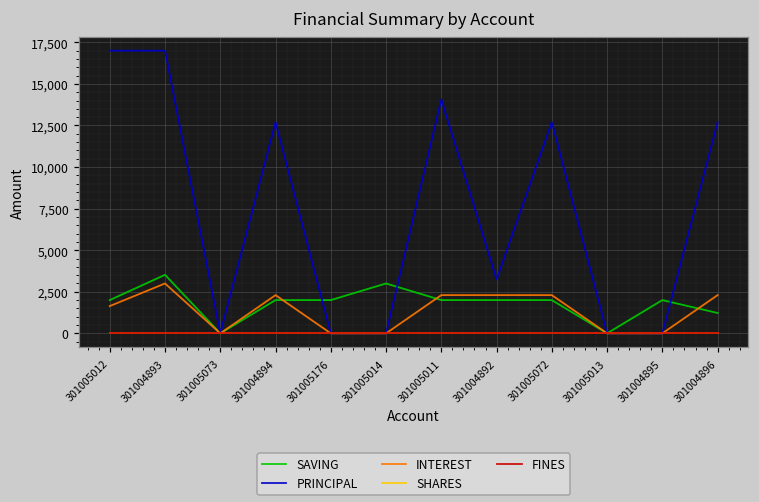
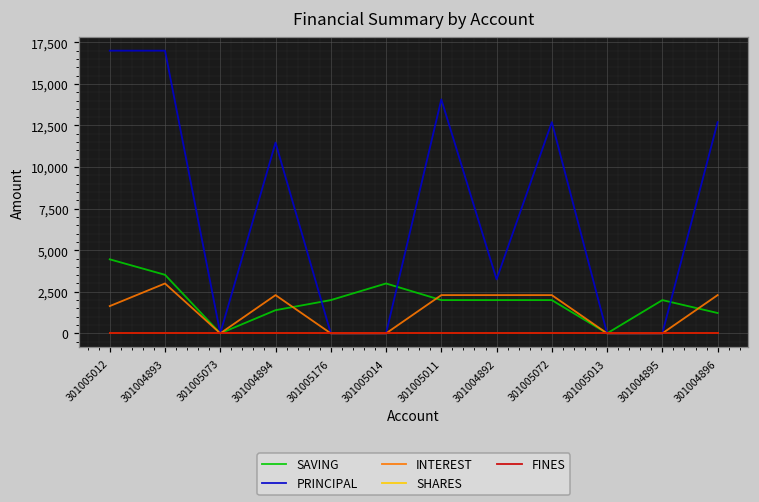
  {
    "SAVING": {
-     "301005012": "2,000",
+     "301005012": "4,500",
      "301004893": "3,500",
-     "301004894": "2,000",
+     "301004894": "1,400",
      "301005176": "2,000",
      "301005014": "3,000",
      "301005011": "2,000",
      "301004892": "2,000",
      "301005072": "2,000",
      "301004895": "2,000",
      "301004896": "1,200"
    },
    "PRINCIPAL": {
      "301005012": "17,000",
      "301004893": "17,000",
-     "301004894": "12,700",
+     "301004894": "11,500",
      "301005011": "14,100",
      "301004892": "3,200",
      "301005072": "12,700",
      "301004896": "12,700"
    },
    "INTEREST": {
      "301005012": "1,600",
      "301004893": "3,000",
      "301004894": "2,300",
      "301005011": "2,300",
      "301004892": "2,300",
      "301005072": "2,300",
      "301004896": "2,300"
    },
    "FINES": {
      "301005012": "0",
      "301004893": "0",
      "301004894": "0",
      "301005011": "0",
      "301004892": "0",
      "301005072": "0",
      "301004896": "0"
    }
  }
